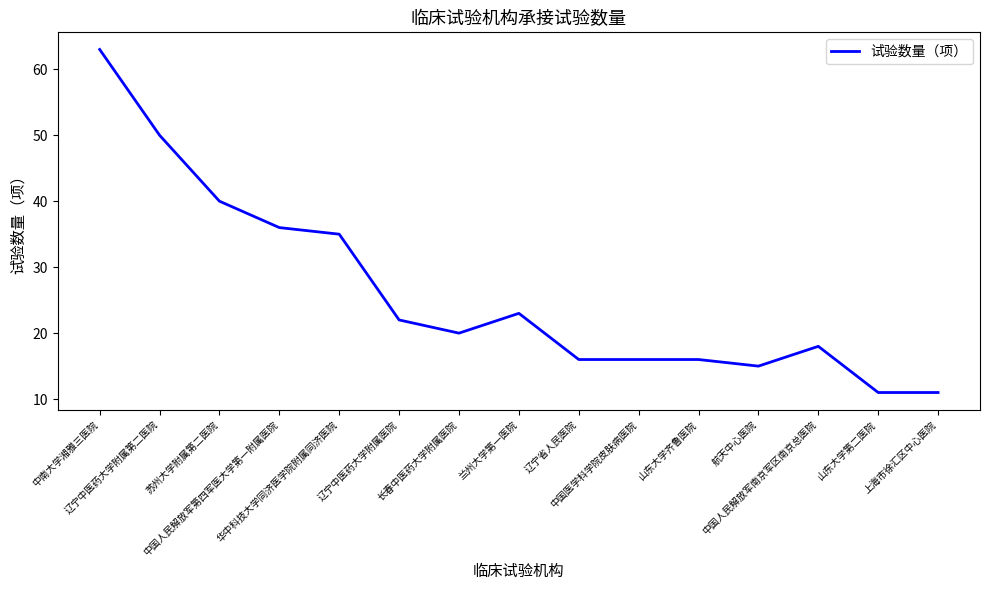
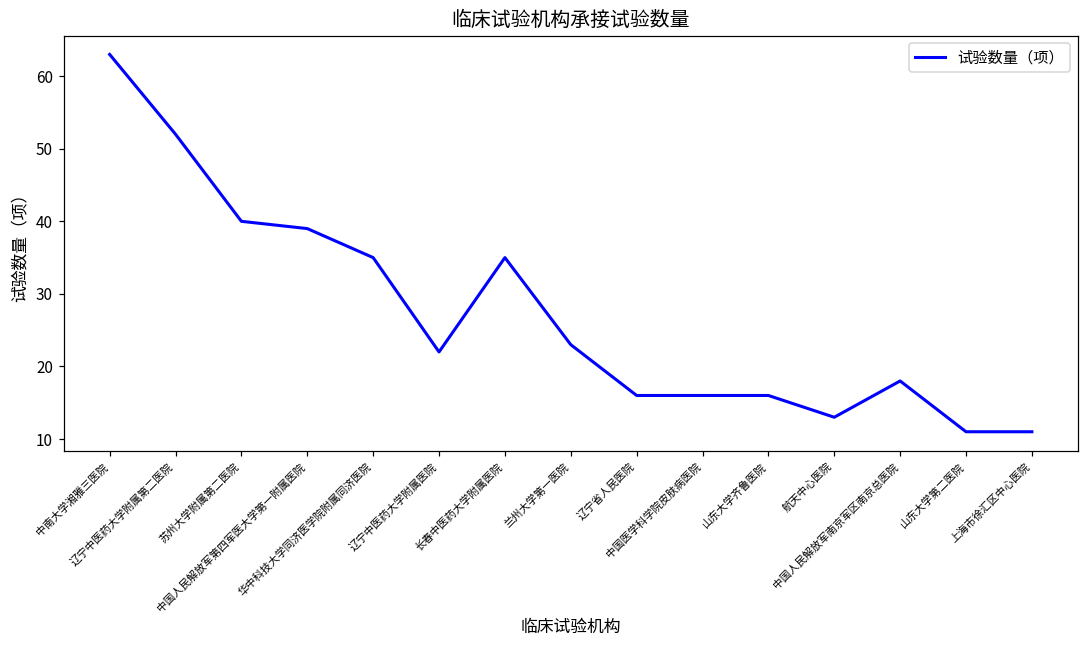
  {
    "中南大学湘雅三医院": 63,
-   "辽宁中医药大学附属第二医院": 50,
+   "辽宁中医药大学附属第二医院": 52,
    "苏州大学附属第二医院": 40,
-   "中国人民解放军第四军医大学第一附属医院": 36,
+   "中国人民解放军第四军医大学第一附属医院": 39,
    "华中科技大学同济医学院附属同济医院": 35,
    "辽宁中医药大学附属医院": 22,
-   "长春中医药大学附属医院": 20,
+   "长春中医药大学附属医院": 35,
    "兰州大学第一医院": 23,
    "辽宁省人民医院": 16,
    "中国医学科学院皮肤病医院": 16,
    "山东大学齐鲁医院": 16,
-   "航天中心医院": 15,
+   "航天中心医院": 13,
    "中国人民解放军南京军区南京总医院": 18,
    "山东大学第二医院": 11,
    "上海市徐汇区中心医院": 11
  }
